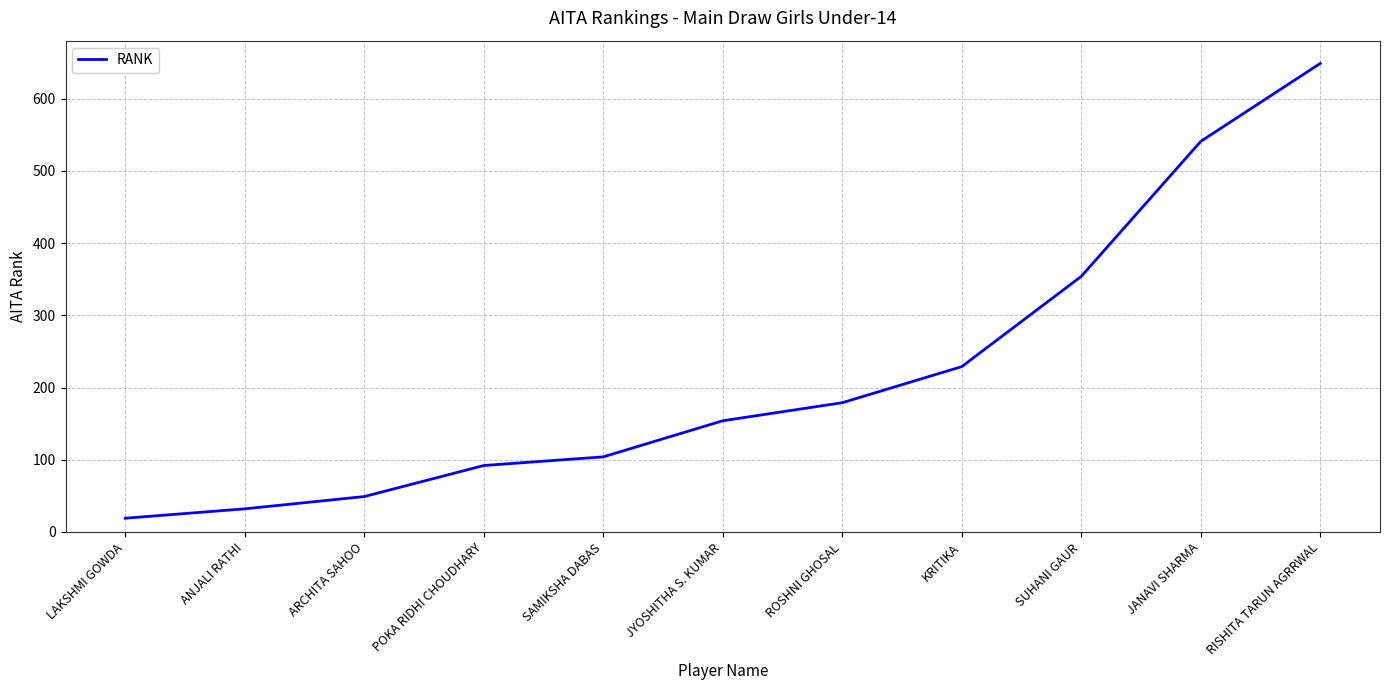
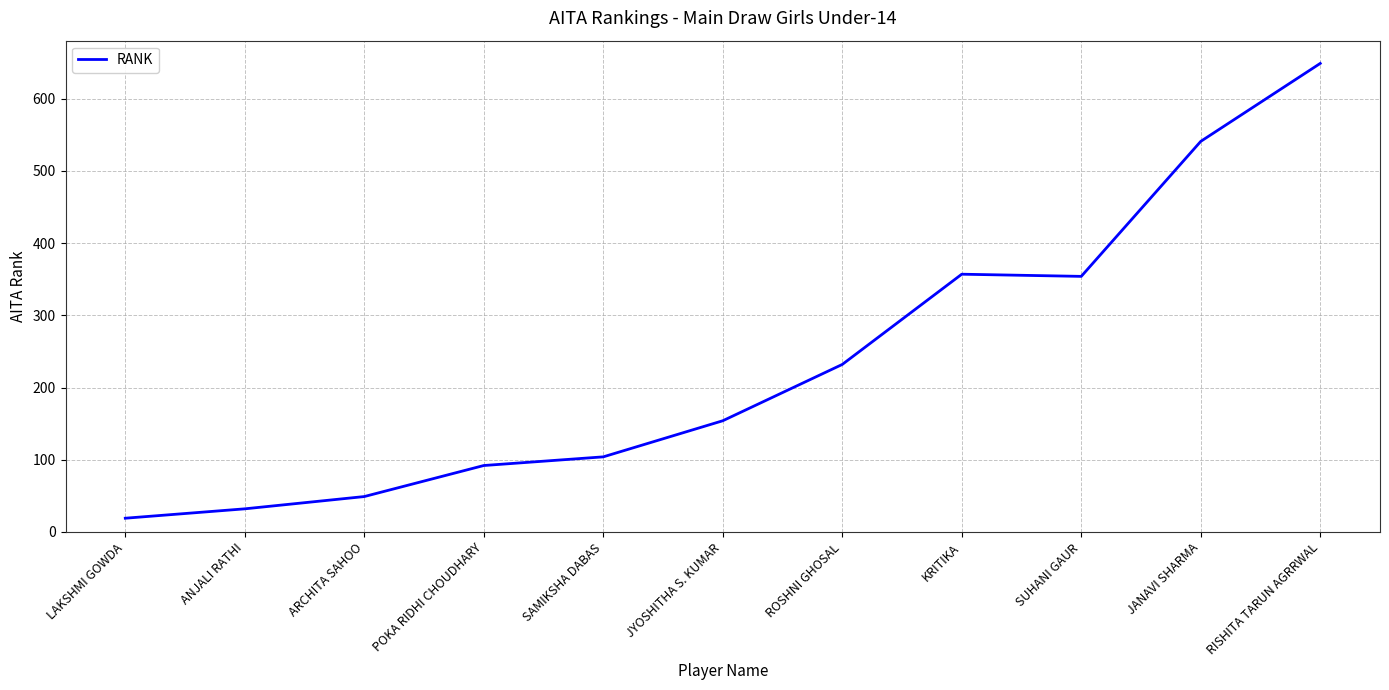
  {
    "LAKSHMI GOWDA": 20,
    "ANJALI RATHI": 30,
    "ARCHITA SAHOO": 50,
    "POKA RIDHI CHOUDHARY": 90,
    "SAMIKSHA DABAS": 100,
    "JYOSHITHA S. KUMAR": 150,
-   "ROSHNI GHOSAL": 180,
-   "KRITIKA": 230,
+   "ROSHNI GHOSAL": 230,
+   "KRITIKA": 360,
    "SUHANI GAUR": 350,
    "JANAVI SHARMA": 540,
    "RISHITA TARUN AGRRWAL": 650
  }
